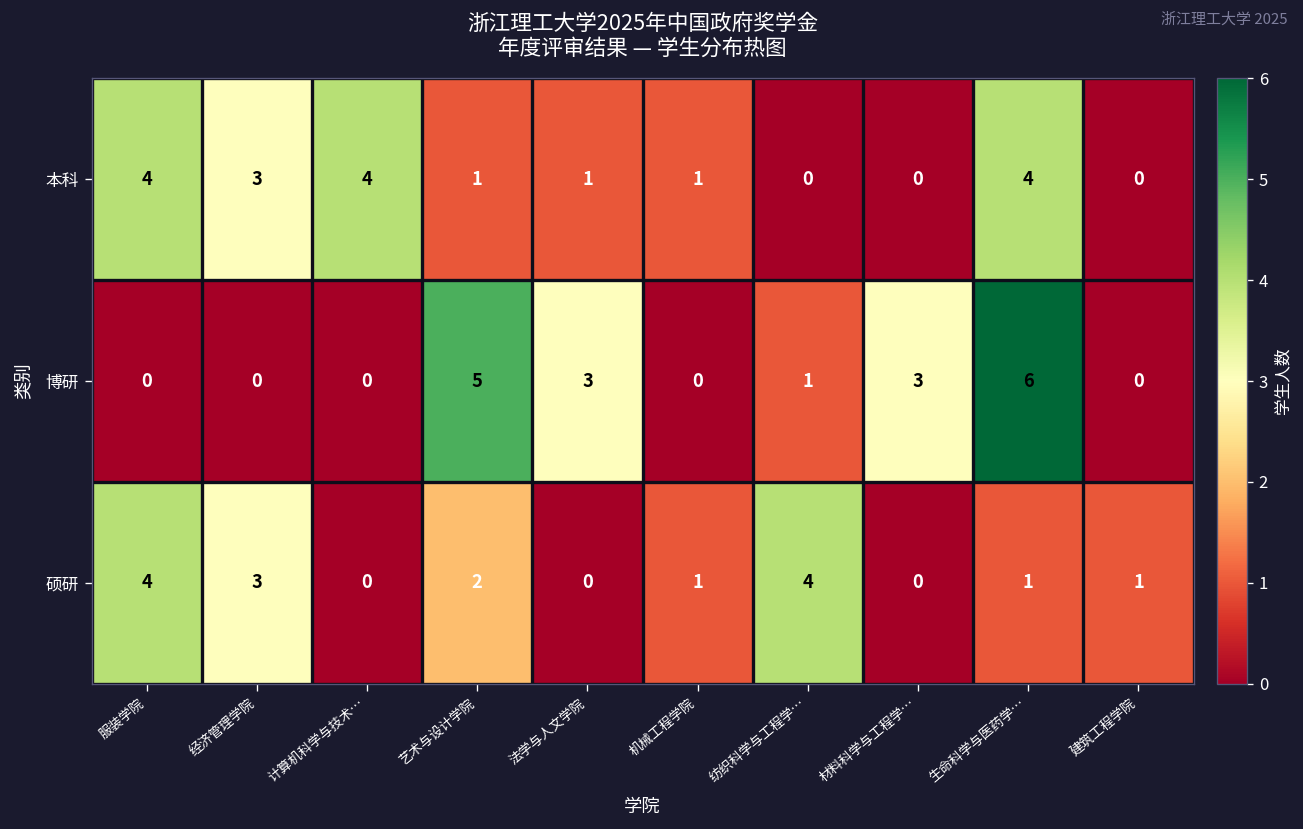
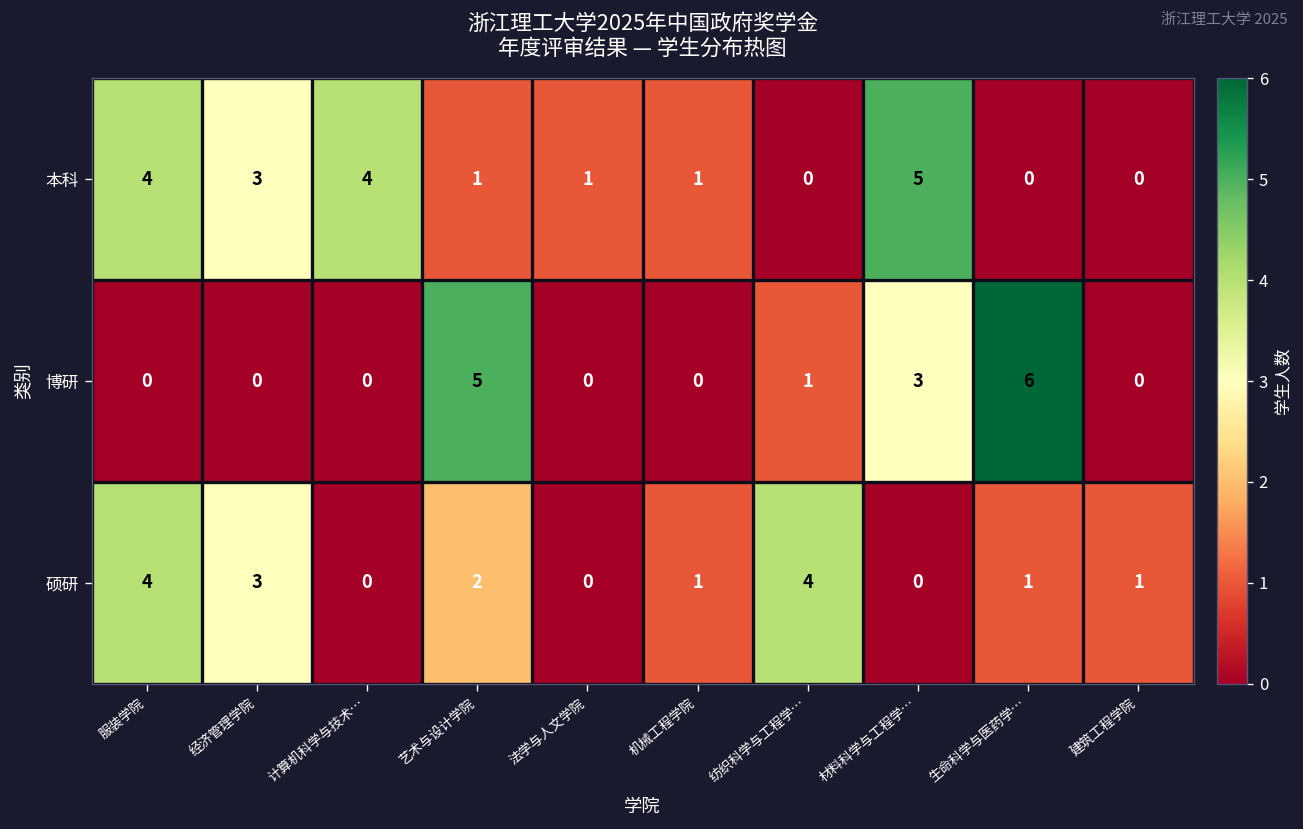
  {
    "本科": {
      "服装学院": 4,
      "经济管理学院": 3,
      "计算机科学与技术…": 4,
      "艺术与设计学院": 1,
      "法学与人文学院": 1,
      "机械工程学院": 1,
      "纺织科学与工程学…": 0,
-     "材料科学与工程学…": 0,
-     "生命科学与医药学…": 4,
+     "材料科学与工程学…": 5,
+     "生命科学与医药学…": 0,
      "建筑工程学院": 0
    },
    "博研": {
      "服装学院": 0,
      "经济管理学院": 0,
      "计算机科学与技术…": 0,
      "艺术与设计学院": 5,
-     "法学与人文学院": 3,
+     "法学与人文学院": 0,
      "机械工程学院": 0,
      "纺织科学与工程学…": 1,
      "材料科学与工程学…": 3,
      "生命科学与医药学…": 6,
      "建筑工程学院": 0
    },
    "硕研": {
      "服装学院": 4,
      "经济管理学院": 3,
      "计算机科学与技术…": 0,
      "艺术与设计学院": 2,
      "法学与人文学院": 0,
      "机械工程学院": 1,
      "纺织科学与工程学…": 4,
      "材料科学与工程学…": 0,
      "生命科学与医药学…": 1,
      "建筑工程学院": 1
    }
  }
